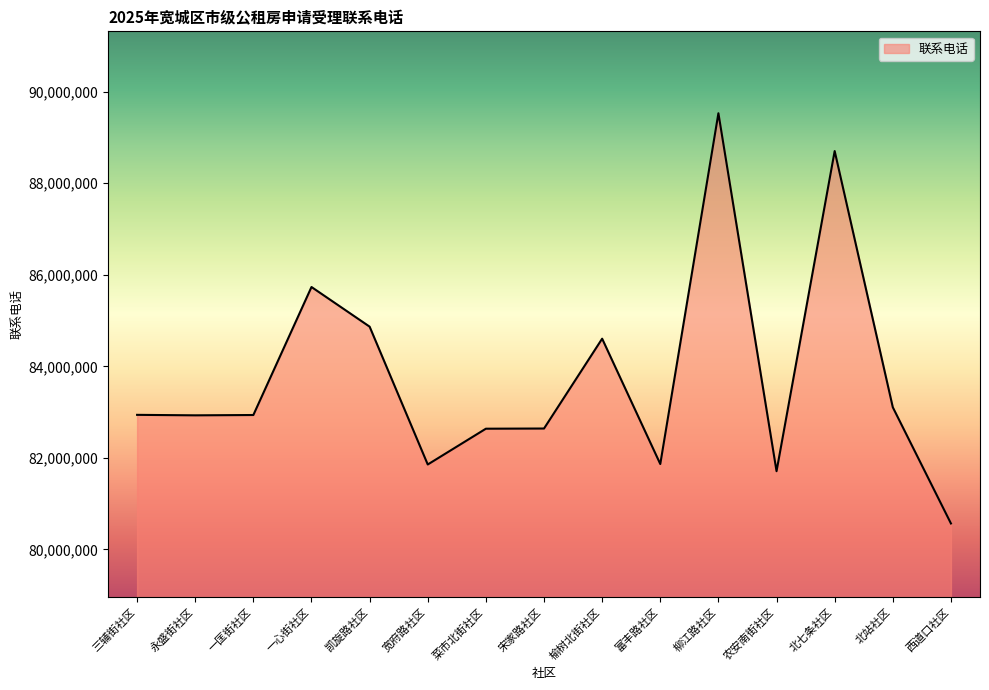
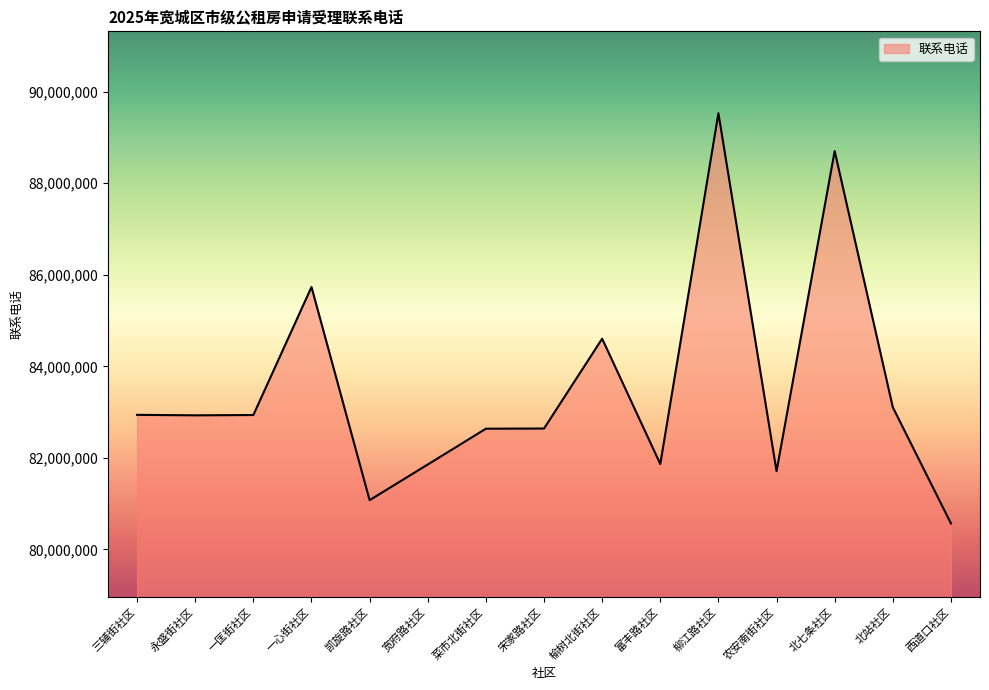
  {
    "三辅街社区": "82,900,000",
    "永盛街社区": "82,900,000",
    "一匡街社区": "82,900,000",
    "一心街社区": "85,700,000",
-   "凯旋路社区": "84,900,000",
+   "凯旋路社区": "81,100,000",
    "宽府路社区": "81,900,000",
    "菜市北街社区": "82,600,000",
    "宋家路社区": "82,600,000",
    "榆树北街社区": "84,600,000",
    "富丰路社区": "81,900,000",
    "柳江路社区": "89,500,000",
    "农安南街社区": "81,700,000",
    "北七条社区": "88,700,000",
    "北站社区": "83,100,000",
    "西道口社区": "80,600,000"
  }
